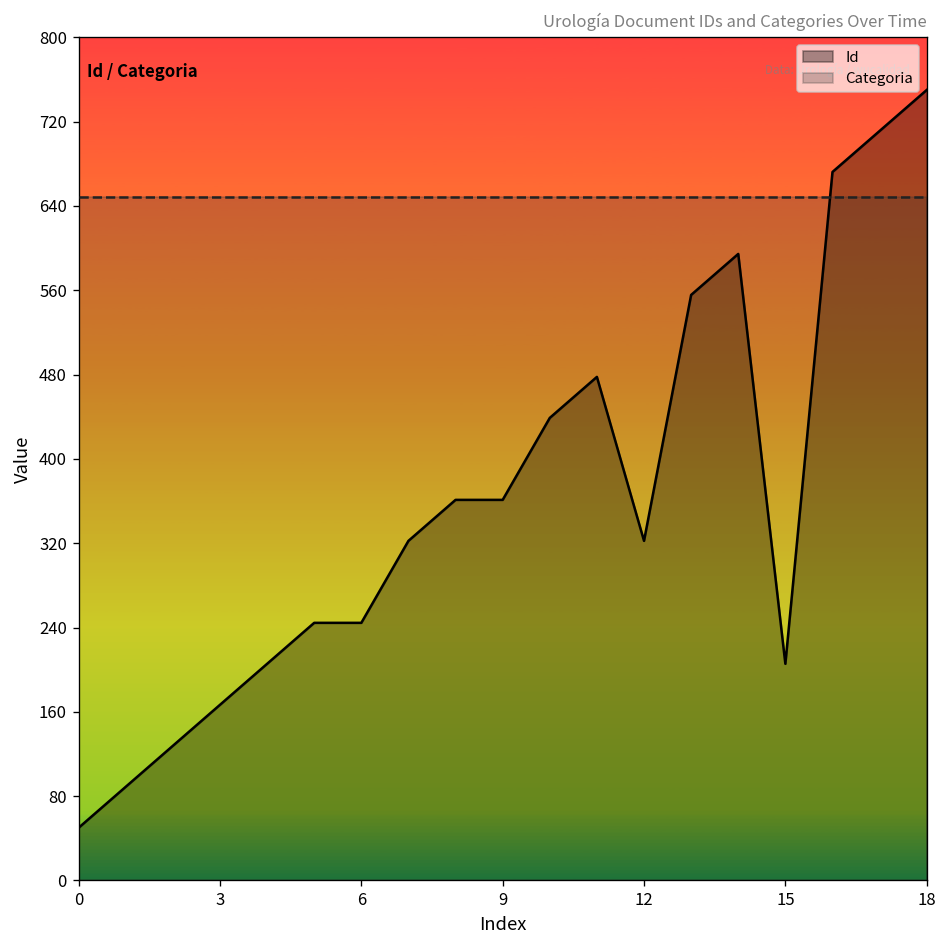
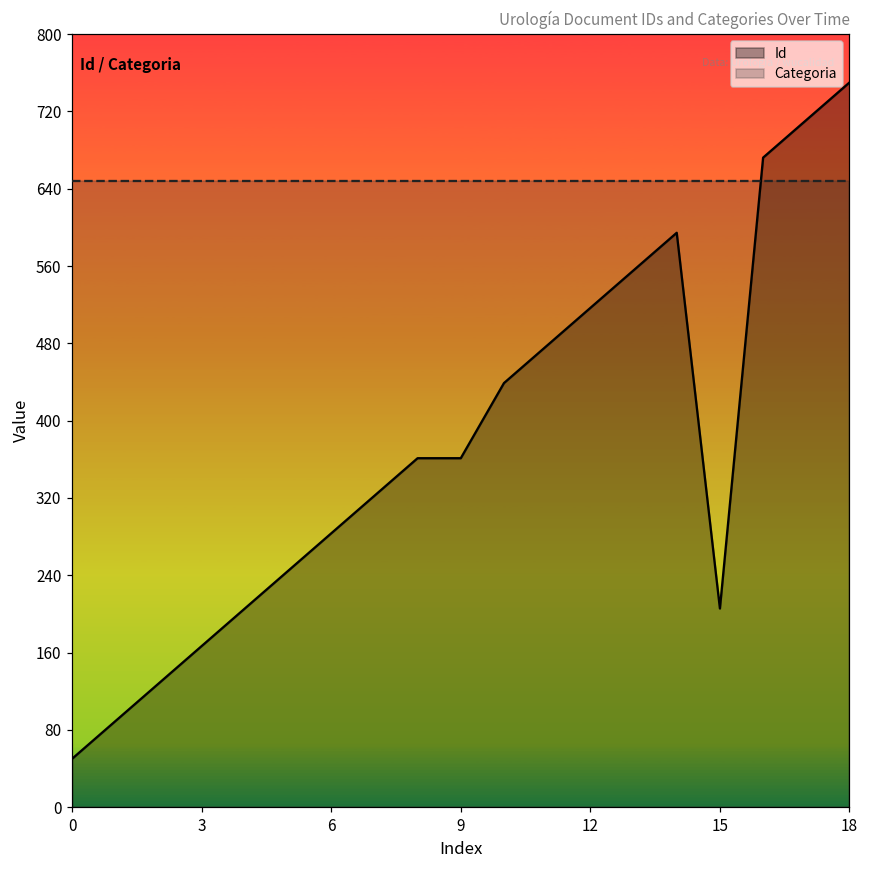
  {
    "Id": {
      "0": 50,
      "3": 170,
-     "6": 240,
+     "6": 280,
      "9": 360,
-     "12": 320,
+     "12": 520,
      "15": 210,
      "18": 750
    },
    "Categoria": {
      "0": 650,
      "3": 650,
      "6": 650,
      "9": 650,
      "12": 650,
      "15": 650,
      "18": 650
    }
  }
